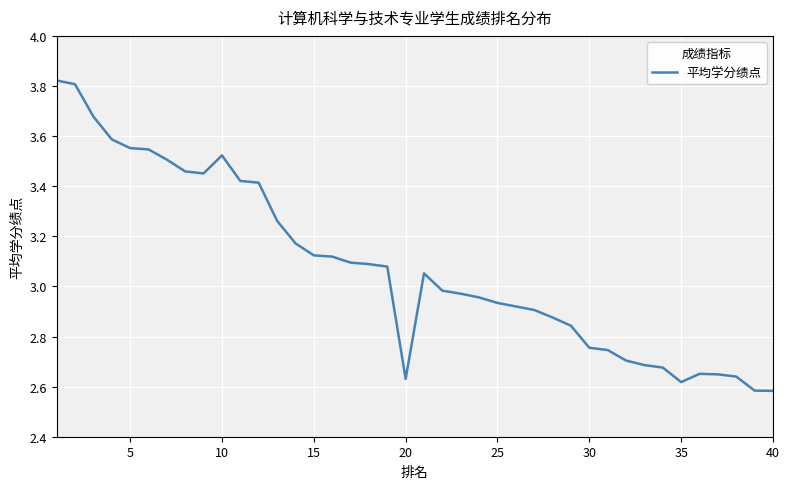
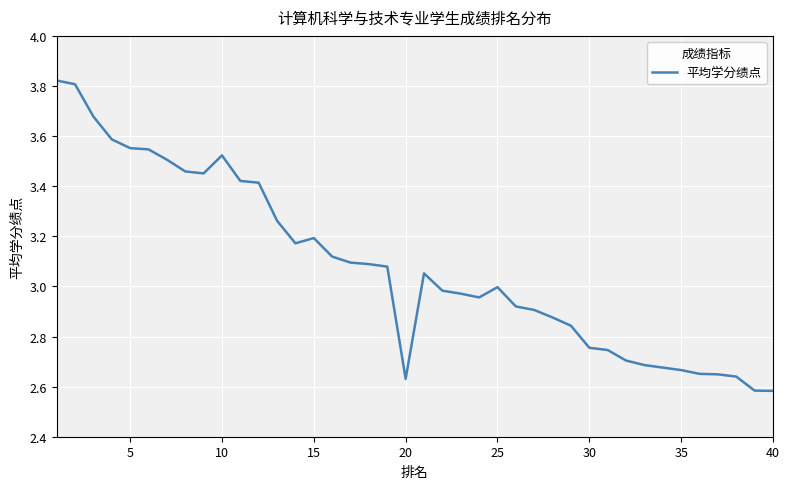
  {
    "5": 3.55,
    "10": 3.52,
-   "15": 3.12,
+   "15": 3.19,
    "20": 2.63,
-   "25": 2.93,
+   "25": 3.00,
    "30": 2.76,
-   "35": 2.62,
+   "35": 2.67,
    "40": 2.58
  }
